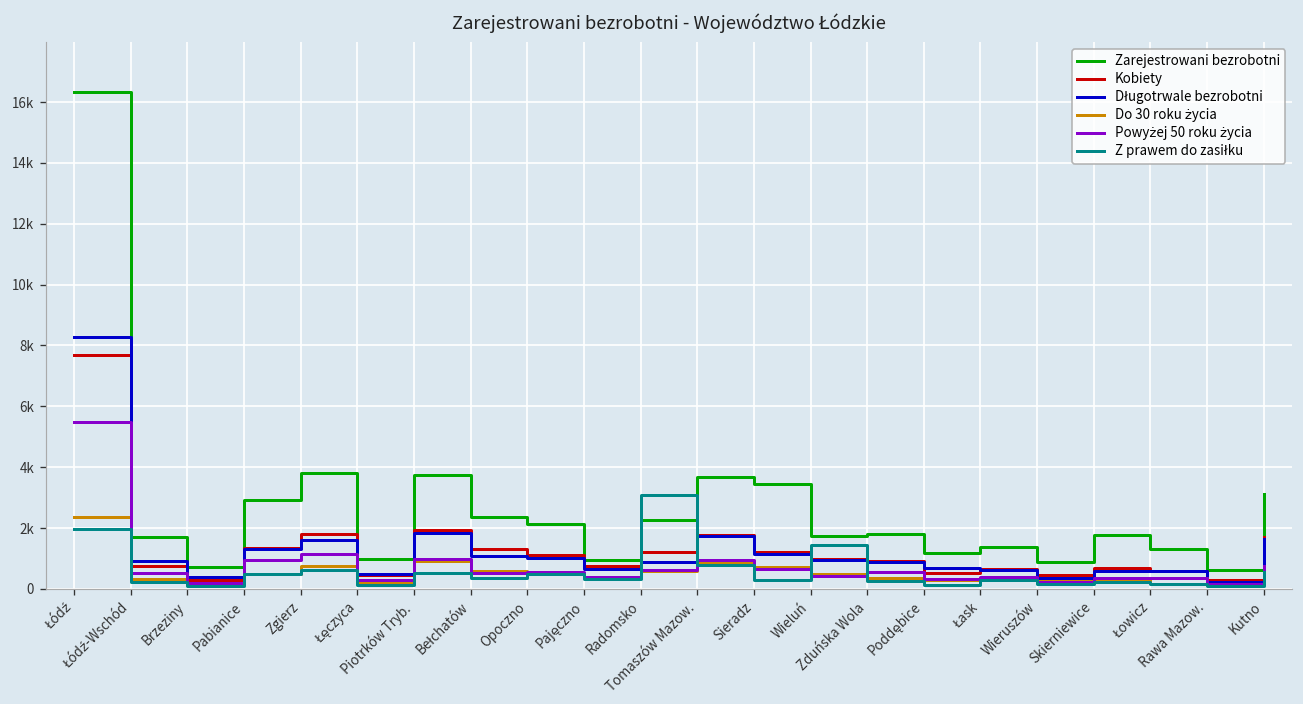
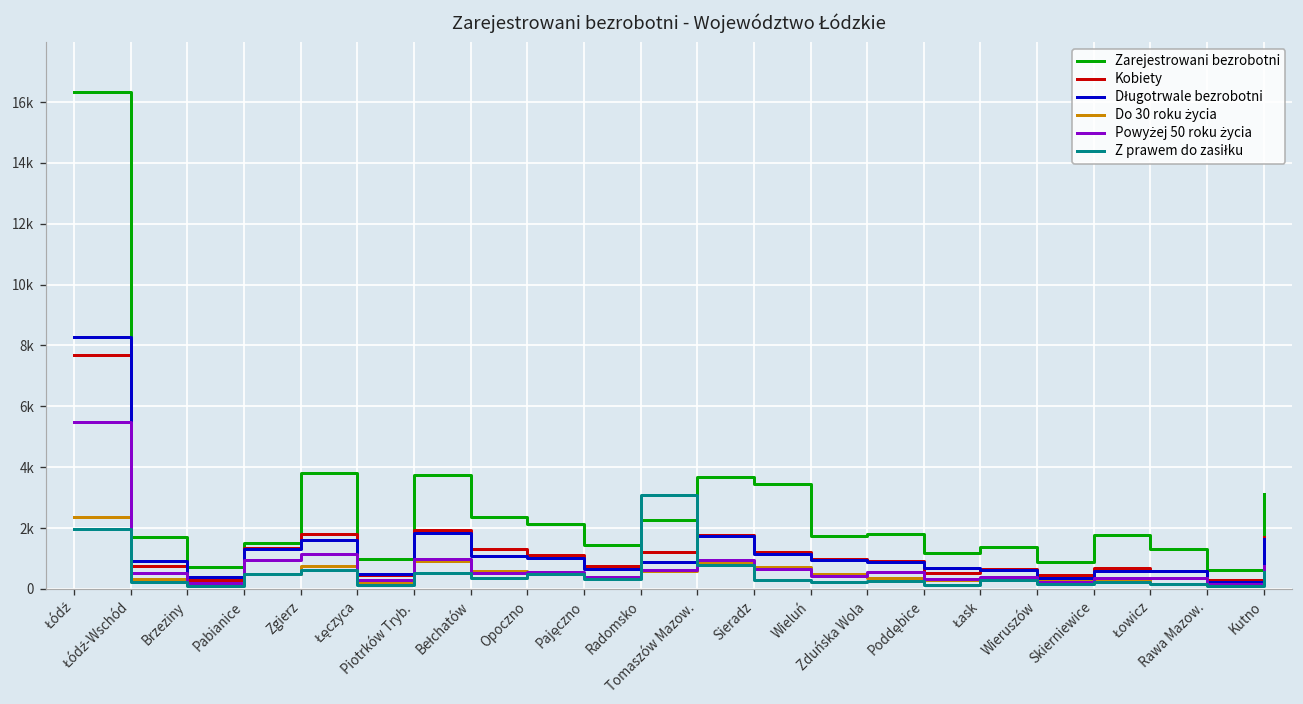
  {
    "Zarejestrowani bezrobotni": {
      "Łódź": 16300,
      "Łódź-Wschód": 1700,
      "Brzeziny": 700,
-     "Pabianice": 2900,
+     "Pabianice": 1500,
      "Zgierz": 3800,
      "Łęczyca": 1000,
      "Piotrków Tryb.": 3800,
      "Bełchatów": 2400,
      "Opoczno": 2100,
-     "Pajęczno": 900,
+     "Pajęczno": 1400,
      "Radomsko": 2300,
      "Tomaszów Mazow.": 3700,
      "Sieradz": 3500,
      "Wieluń": 1700,
      "Zduńska Wola": 1800,
      "Poddębice": 1200,
      "Łask": 1400,
      "Wieruszów": 900,
      "Skierniewice": 1800,
      "Łowicz": 1300,
      "Rawa Mazow.": 600,
      "Kutno": 3100
    },
    "Kobiety": {
      "Łódź": 7700,
      "Łódź-Wschód": 800,
      "Zgierz": 1800,
      "Bełchatów": 1300,
      "Opoczno": 1100,
      "Radomsko": 1200,
      "Poddębice": 500,
      "Skierniewice": 700
    },
    "Długotrwale bezrobotni": {
      "Łódź": 8300,
      "Łódź-Wschód": 900,
      "Zgierz": 1600,
      "Bełchatów": 1100,
      "Opoczno": 1000,
      "Radomsko": 900,
      "Poddębice": 700,
      "Skierniewice": 600
    },
    "Do 30 roku życia": {
      "Łódź": 2400,
      "Zgierz": 800,
      "Zduńska Wola": 400
    },
    "Powyżej 50 roku życia": {
      "Łódź": 5500,
      "Łódź-Wschód": 500,
      "Pabianice": 900,
      "Zgierz": 1100,
      "Tomaszów Mazow.": 1000,
      "Zduńska Wola": 500,
      "Skierniewice": 400
    },
    "Z prawem do zasiłku": {
      "Łódź": 2000,
      "Zgierz": 600,
      "Łęczyca": 100,
      "Piotrków Tryb.": 500,
      "Bełchatów": 400,
      "Radomsko": 3100,
      "Sieradz": 300,
-     "Wieluń": 1400,
+     "Wieluń": 200,
      "Zduńska Wola": 300,
      "Poddębice": 100,
      "Łowicz": 200,
      "Kutno": 600
    }
  }
